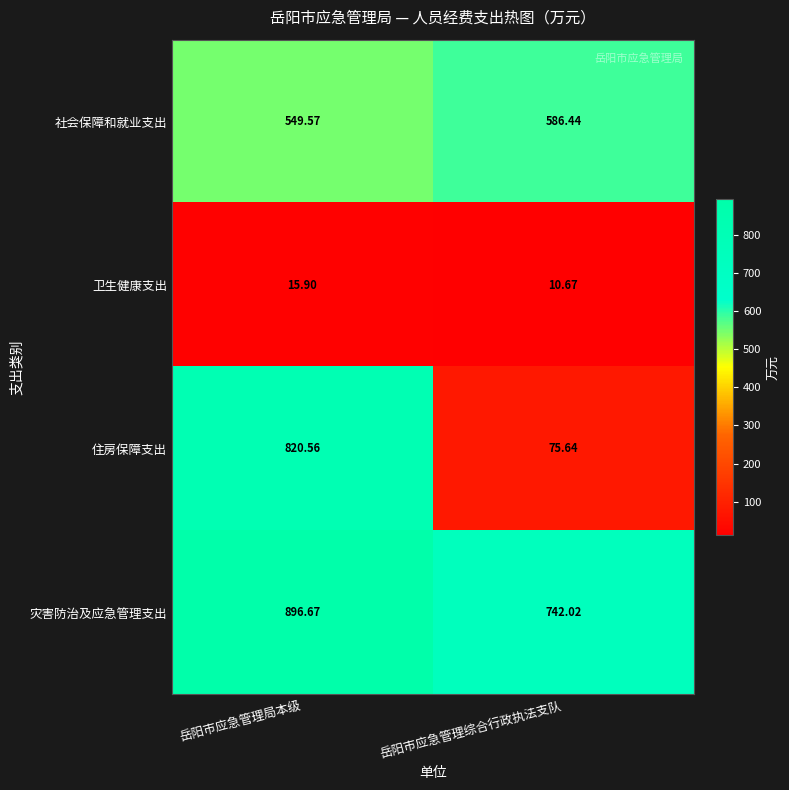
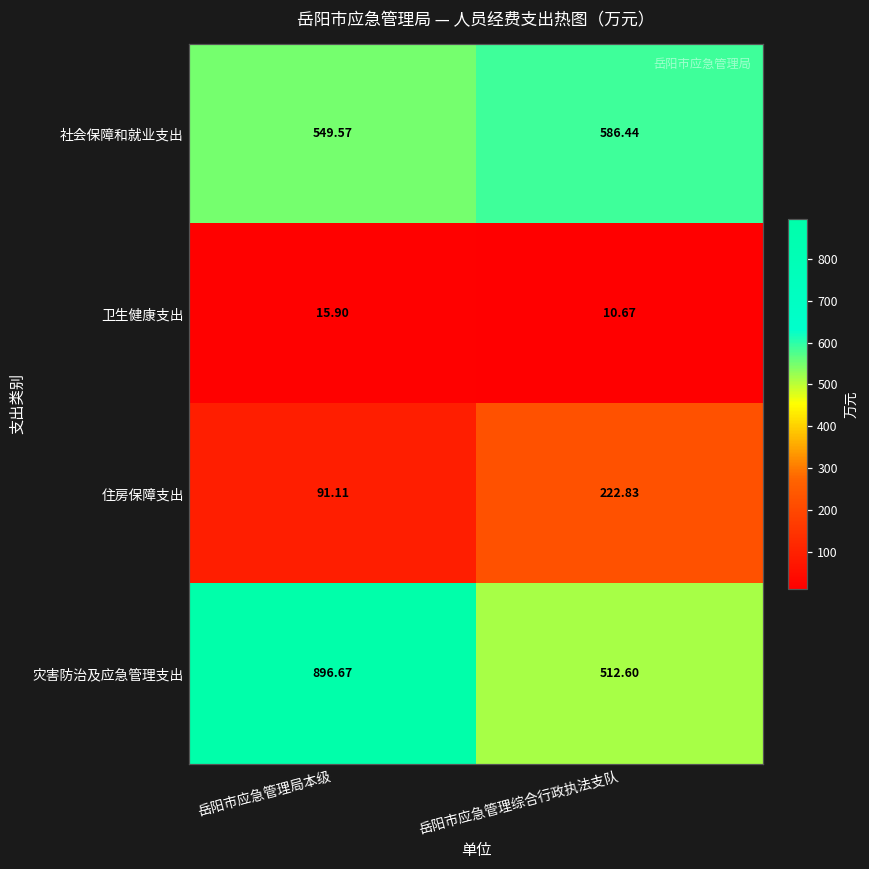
  {
    "社会保障和就业支出": {
      "岳阳市应急管理局本级": 549.57
    },
    "卫生健康支出": {
      "岳阳市应急管理局本级": 15.90,
      "岳阳市应急管理综合行政执法支队": 10.67
    },
    "住房保障支出": {
-     "岳阳市应急管理局本级": 820.56,
-     "岳阳市应急管理综合行政执法支队": 75.64
+     "岳阳市应急管理局本级": 91.11,
+     "岳阳市应急管理综合行政执法支队": 222.83
    },
    "灾害防治及应急管理支出": {
      "岳阳市应急管理局本级": 896.67,
-     "岳阳市应急管理综合行政执法支队": 742.02
+     "岳阳市应急管理综合行政执法支队": 512.60
    }
  }
